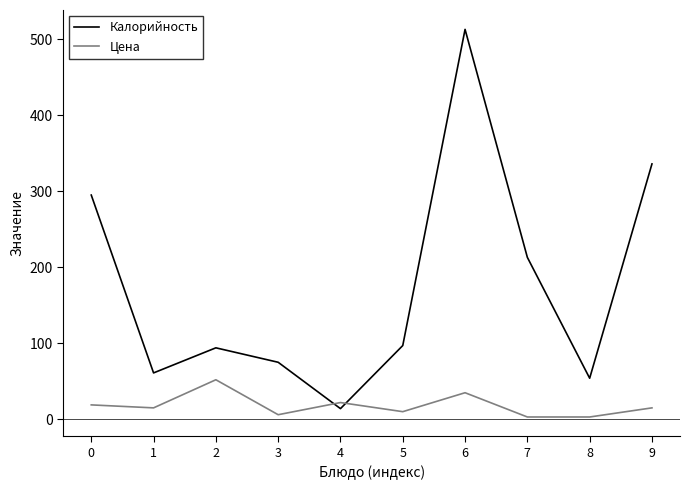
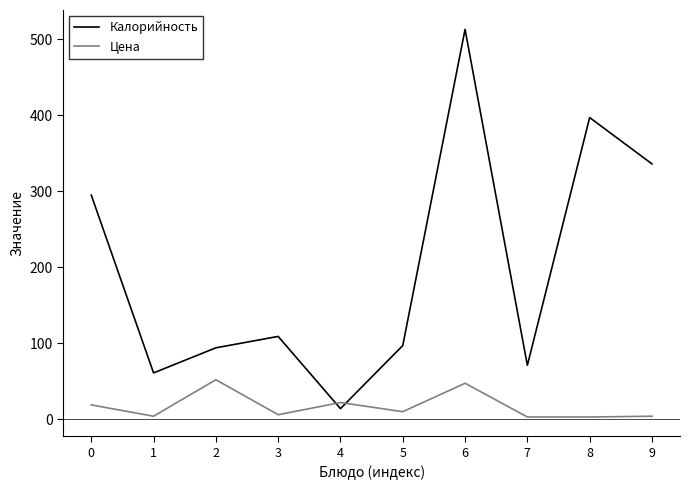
  {
    "Калорийность": {
      "0": 300,
      "1": 60,
      "2": 90,
-     "3": 80,
+     "3": 110,
      "4": 10,
      "5": 100,
      "6": 510,
-     "7": 210,
-     "8": 50,
+     "7": 70,
+     "8": 400,
      "9": 340
    },
    "Цена": {
      "0": 20,
-     "1": 20,
+     "1": 0,
      "2": 50,
      "3": 10,
      "4": 20,
      "5": 10,
-     "6": 30,
+     "6": 50,
      "7": 0,
      "8": 0,
-     "9": 20
+     "9": 0
    }
  }
